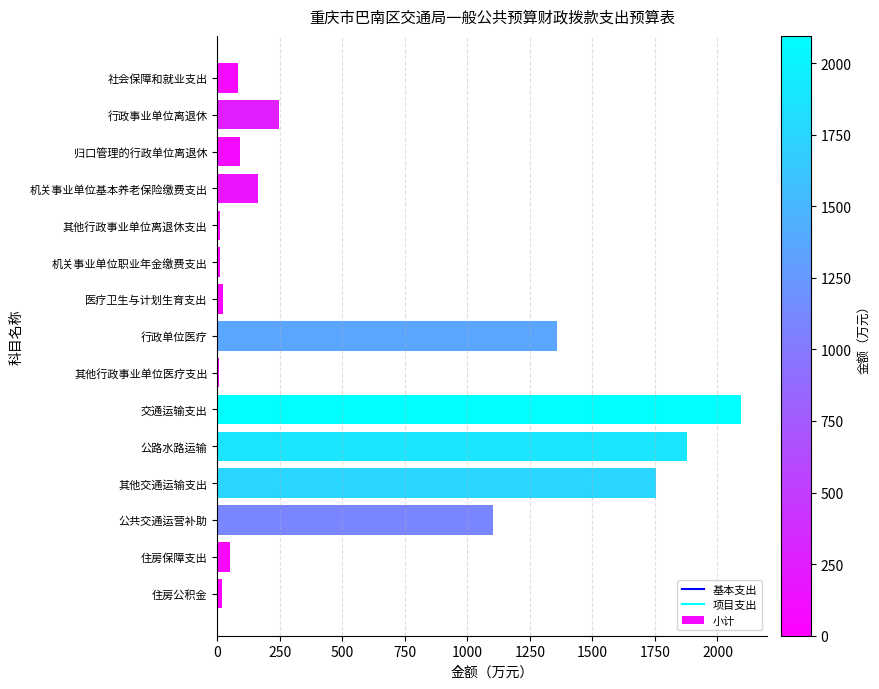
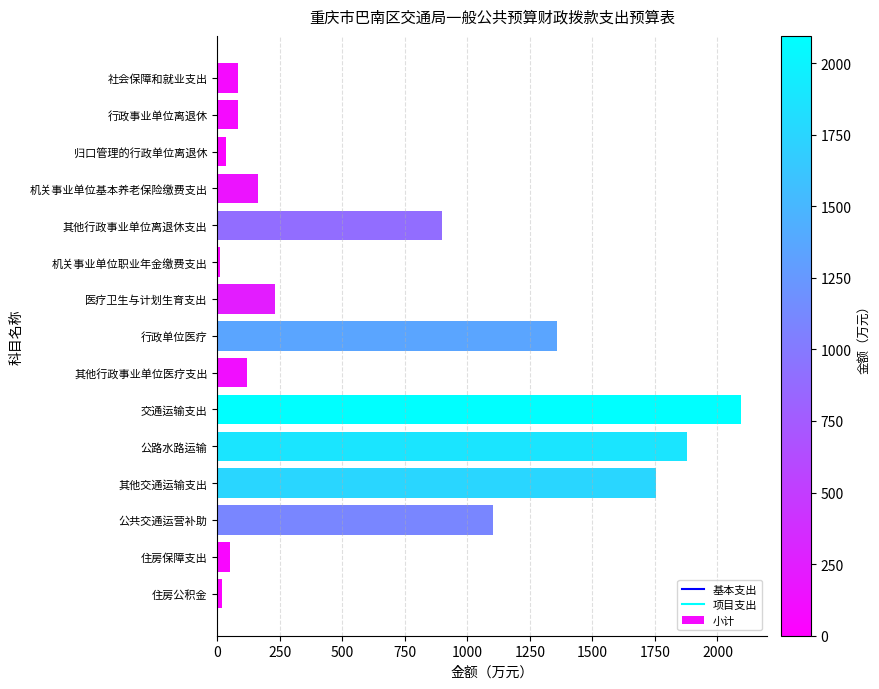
  {
    "社会保障和就业支出": 80,
-   "行政事业单位离退休": 250,
-   "归口管理的行政单位离退休": 90,
+   "行政事业单位离退休": 80,
+   "归口管理的行政单位离退休": 30,
    "机关事业单位基本养老保险缴费支出": 160,
-   "其他行政事业单位离退休支出": 10,
+   "其他行政事业单位离退休支出": 900,
    "机关事业单位职业年金缴费支出": 10,
-   "医疗卫生与计划生育支出": 20,
+   "医疗卫生与计划生育支出": 230,
    "行政单位医疗": 1360,
-   "其他行政事业单位医疗支出": 10,
+   "其他行政事业单位医疗支出": 120,
    "交通运输支出": 2090,
    "公路水路运输": 1880,
    "其他交通运输支出": 1760,
    "公共交通运营补助": 1100,
    "住房保障支出": 50,
    "住房公积金": 20
  }
